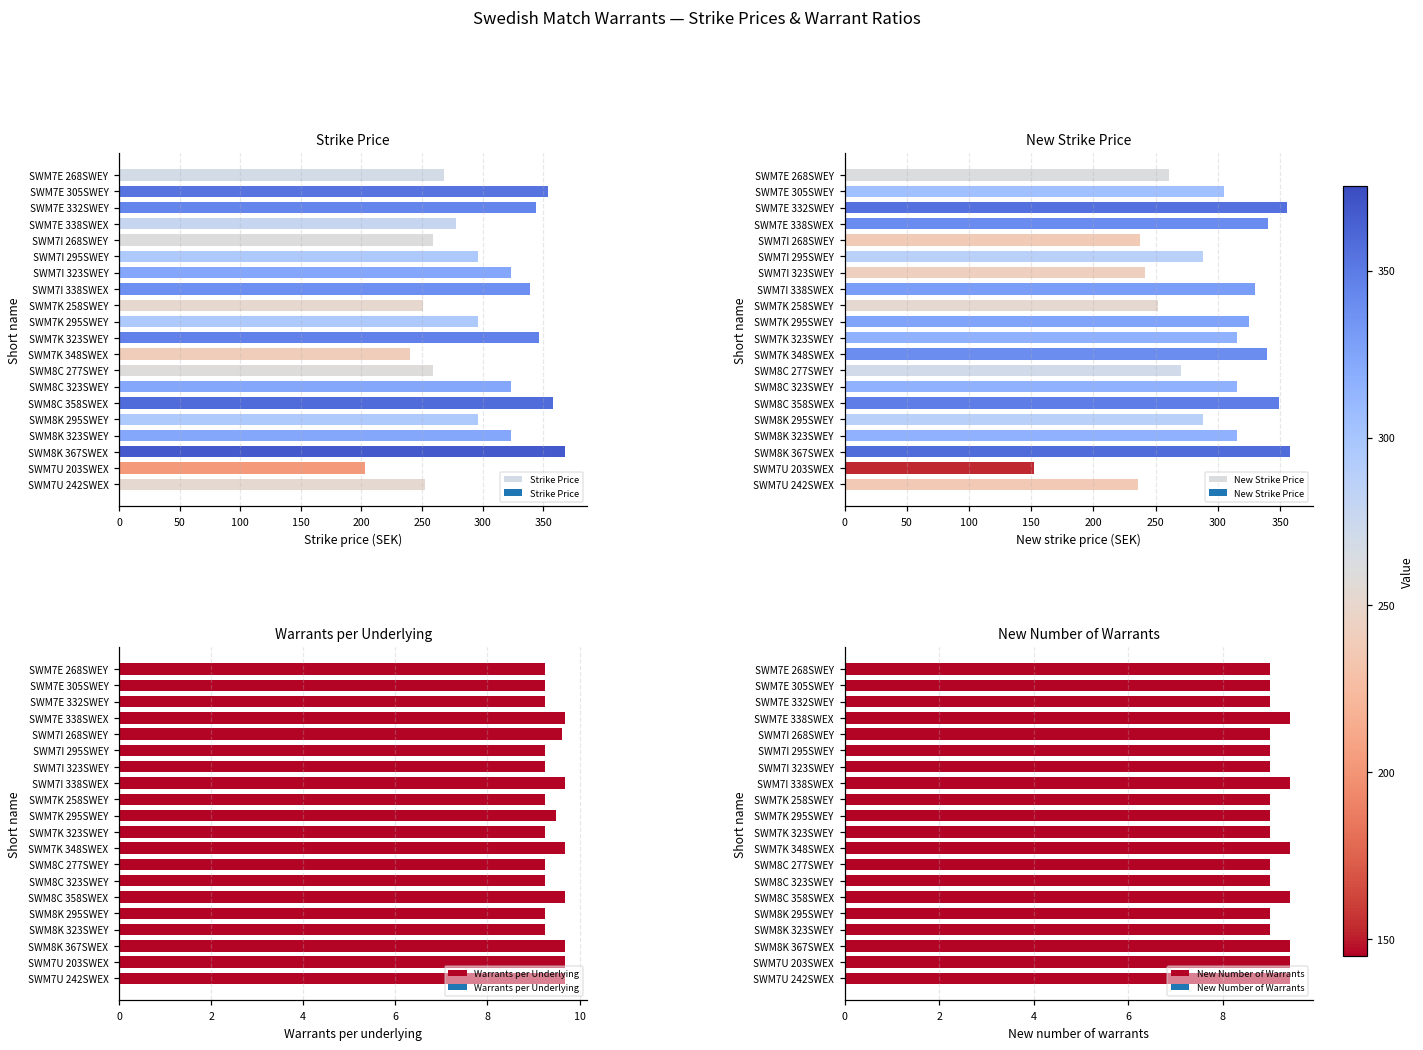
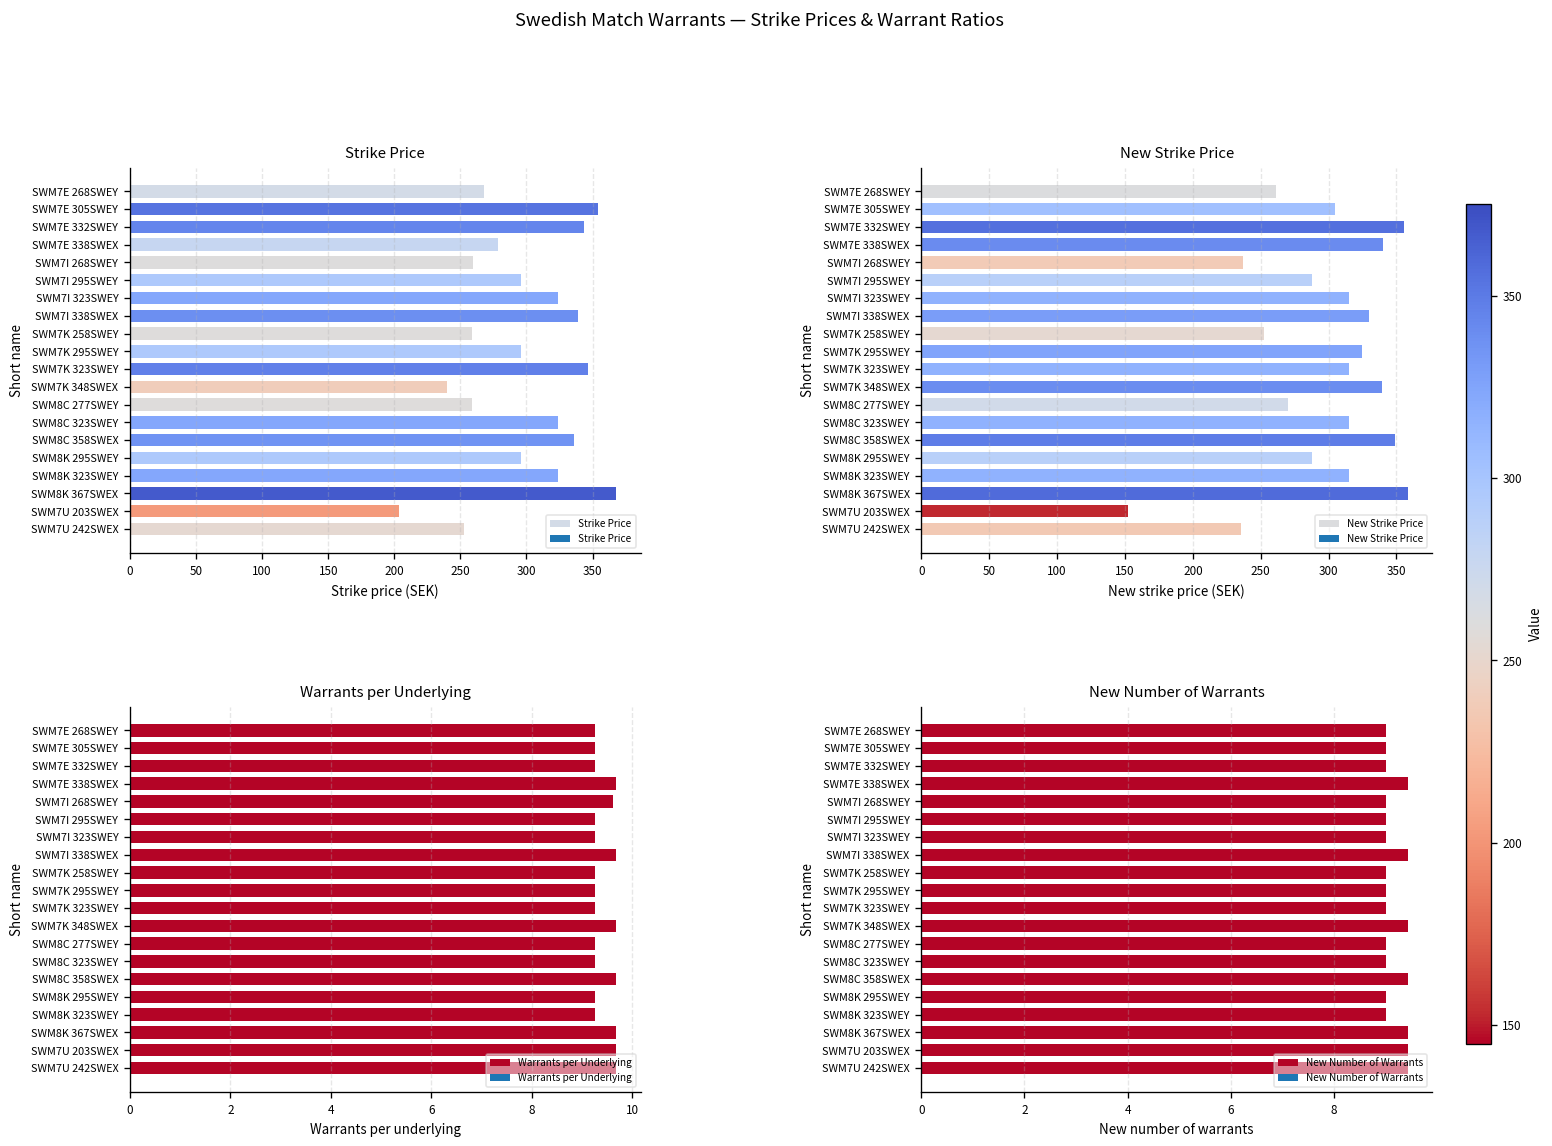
  {
    "Strike Price": {
      "SWM7E 268SWEY": 268,
      "SWM7E 305SWEY": 354,
      "SWM7E 332SWEY": 344,
      "SWM7E 338SWEX": 278,
      "SWM7I 268SWEY": 259,
      "SWM7I 295SWEY": 296,
      "SWM7I 323SWEY": 324,
      "SWM7I 338SWEX": 339,
-     "SWM7K 258SWEY": 251,
+     "SWM7K 258SWEY": 259,
      "SWM7K 295SWEY": 296,
      "SWM7K 323SWEY": 347,
      "SWM7K 348SWEX": 240,
      "SWM8C 277SWEY": 259,
      "SWM8C 323SWEY": 324,
-     "SWM8C 358SWEX": 358,
+     "SWM8C 358SWEX": 336,
      "SWM8K 295SWEY": 296,
      "SWM8K 323SWEY": 324,
      "SWM8K 367SWEX": 368,
      "SWM7U 203SWEX": 203,
      "SWM7U 242SWEX": 252
    },
    "New Strike Price": {
      "SWM7E 268SWEY": 261,
      "SWM7E 305SWEY": 305,
      "SWM7E 332SWEY": 356,
      "SWM7E 338SWEX": 340,
      "SWM7I 268SWEY": 237,
      "SWM7I 295SWEY": 288,
-     "SWM7I 323SWEY": 241,
+     "SWM7I 323SWEY": 315,
      "SWM7I 338SWEX": 330,
      "SWM7K 258SWEY": 252,
      "SWM7K 295SWEY": 325,
      "SWM7K 323SWEY": 315,
      "SWM7K 348SWEX": 339,
      "SWM8C 277SWEY": 270,
      "SWM8C 323SWEY": 315,
      "SWM8C 358SWEX": 349,
      "SWM8K 295SWEY": 288,
      "SWM8K 323SWEY": 315,
      "SWM8K 367SWEX": 358,
      "SWM7U 203SWEX": 152,
      "SWM7U 242SWEX": 236
    },
    "Warrants per Underlying": {
      "SWM7E 268SWEY": 9.3,
      "SWM7E 305SWEY": 9.3,
      "SWM7E 332SWEY": 9.3,
      "SWM7E 338SWEX": 9.7,
      "SWM7I 268SWEY": 9.6,
      "SWM7I 295SWEY": 9.3,
      "SWM7I 323SWEY": 9.3,
      "SWM7I 338SWEX": 9.7,
      "SWM7K 258SWEY": 9.3,
-     "SWM7K 295SWEY": 9.5,
+     "SWM7K 295SWEY": 9.3,
      "SWM7K 323SWEY": 9.3,
      "SWM7K 348SWEX": 9.7,
      "SWM8C 277SWEY": 9.3,
      "SWM8C 323SWEY": 9.3,
      "SWM8C 358SWEX": 9.7,
      "SWM8K 295SWEY": 9.3,
      "SWM8K 323SWEY": 9.3,
      "SWM8K 367SWEX": 9.7,
      "SWM7U 203SWEX": 9.7
    },
    "New Number of Warrants": {
      "SWM7E 268SWEY": 9.0,
      "SWM7E 305SWEY": 9.0,
      "SWM7E 332SWEY": 9.0,
      "SWM7E 338SWEX": 9.4,
      "SWM7I 268SWEY": 9.0,
      "SWM7I 295SWEY": 9.0,
      "SWM7I 323SWEY": 9.0,
      "SWM7I 338SWEX": 9.4,
      "SWM7K 258SWEY": 9.0,
      "SWM7K 295SWEY": 9.0,
      "SWM7K 323SWEY": 9.0,
      "SWM7K 348SWEX": 9.4,
      "SWM8C 277SWEY": 9.0,
      "SWM8C 323SWEY": 9.0,
      "SWM8C 358SWEX": 9.4,
      "SWM8K 295SWEY": 9.0,
      "SWM8K 323SWEY": 9.0,
      "SWM8K 367SWEX": 9.4,
      "SWM7U 203SWEX": 9.4
    }
  }
